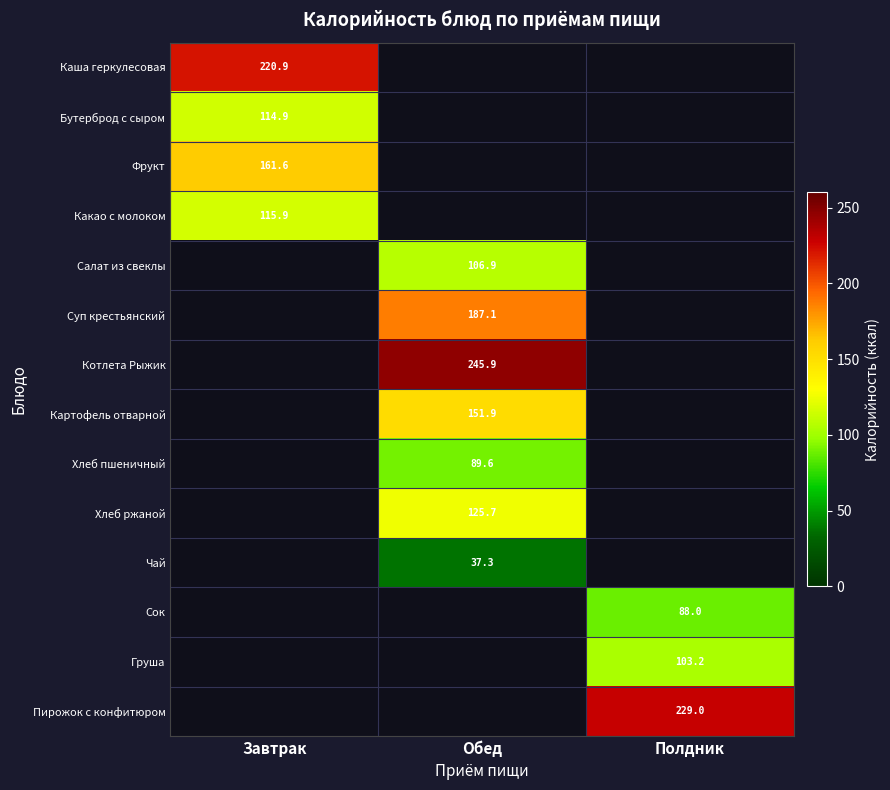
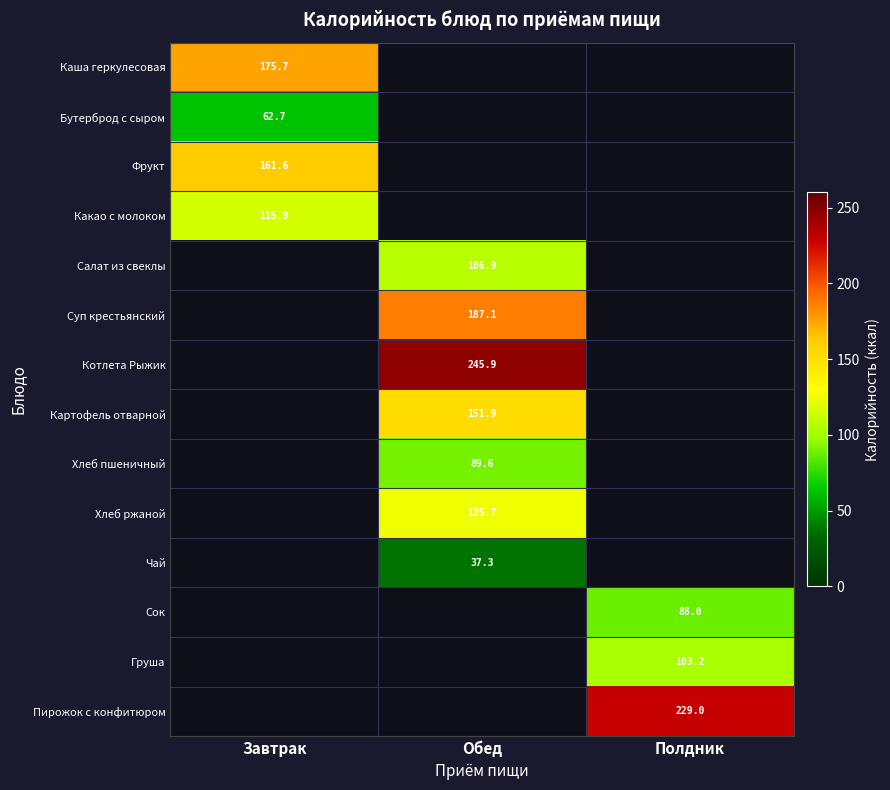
  {
    "Каша геркулесовая": {
-     "Завтрак": 220.9
+     "Завтрак": 175.7
    },
    "Бутерброд с сыром": {
-     "Завтрак": 114.9
+     "Завтрак": 62.7
    },
    "Фрукт": {
      "Завтрак": 161.6
    },
    "Какао с молоком": {
      "Завтрак": 115.9
    },
    "Салат из свеклы": {
      "Обед": 106.9
    },
    "Суп крестьянский": {
      "Обед": 187.1
    },
    "Котлета Рыжик": {
      "Обед": 245.9
    },
    "Картофель отварной": {
      "Обед": 151.9
    },
    "Хлеб пшеничный": {
      "Обед": 89.6
    },
    "Хлеб ржаной": {
      "Обед": 125.7
    },
    "Чай": {
      "Обед": 37.3
    },
    "Сок": {
      "Полдник": 88.0
    },
    "Груша": {
      "Полдник": 103.2
    },
    "Пирожок с конфитюром": {
      "Полдник": 229.0
    }
  }
